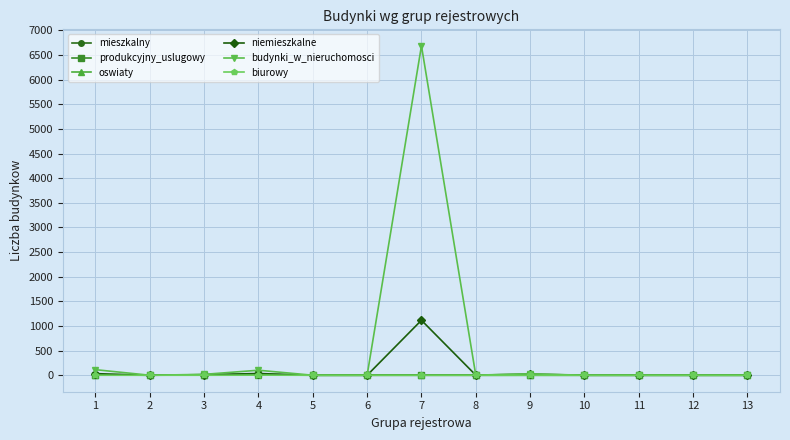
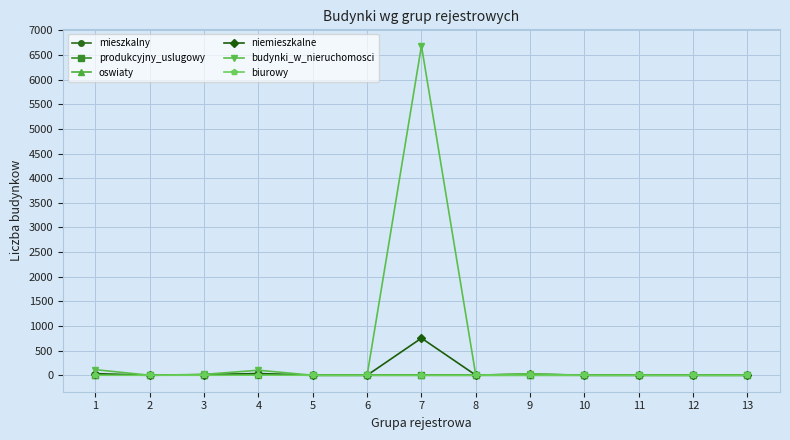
  {
    "niemieszkalne": {
-     "7": 1100
+     "7": 800
    }
  }
